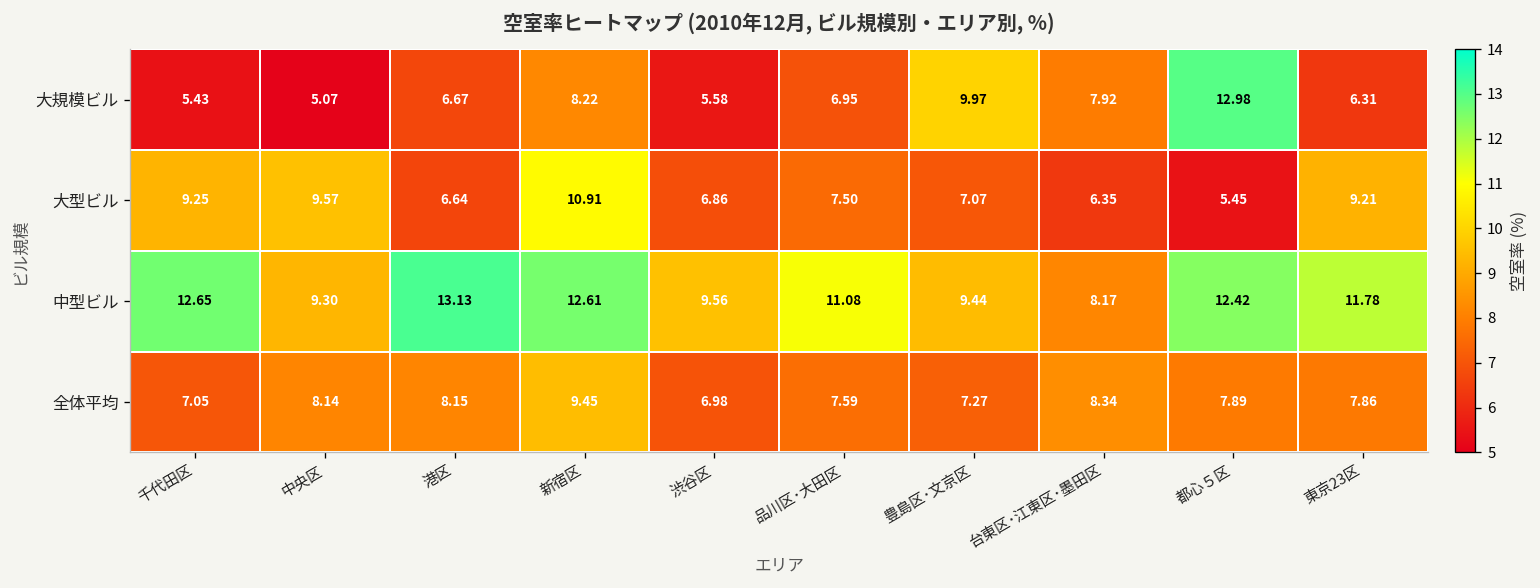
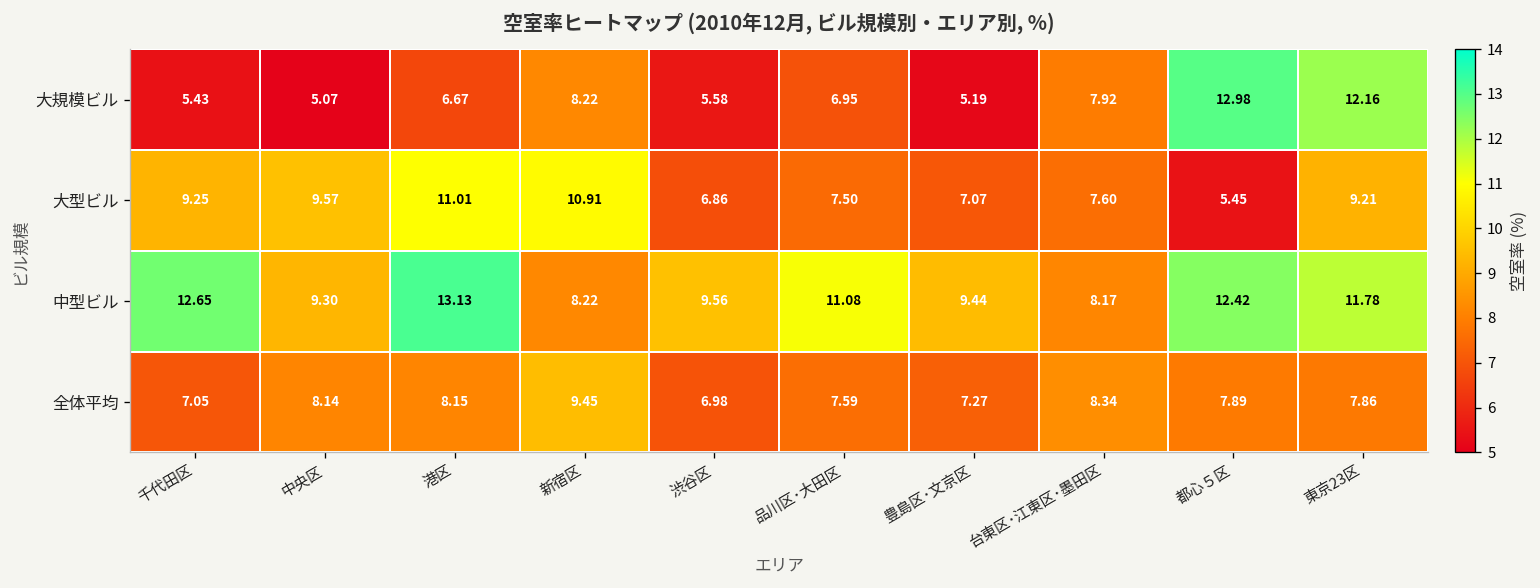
  {
    "大規模ビル": {
      "千代田区": 5.43,
      "中央区": 5.07,
      "港区": 6.67,
      "新宿区": 8.22,
      "渋谷区": 5.58,
      "品川区･大田区": 6.95,
-     "豊島区･文京区": 9.97,
+     "豊島区･文京区": 5.19,
      "台東区･江東区･墨田区": 7.92,
      "都心５区": 12.98,
-     "東京23区": 6.31
+     "東京23区": 12.16
    },
    "大型ビル": {
      "千代田区": 9.25,
      "中央区": 9.57,
-     "港区": 6.64,
+     "港区": 11.01,
      "新宿区": 10.91,
      "渋谷区": 6.86,
      "品川区･大田区": 7.50,
      "豊島区･文京区": 7.07,
-     "台東区･江東区･墨田区": 6.35,
+     "台東区･江東区･墨田区": 7.60,
      "都心５区": 5.45,
      "東京23区": 9.21
    },
    "中型ビル": {
      "千代田区": 12.65,
      "中央区": 9.30,
      "港区": 13.13,
-     "新宿区": 12.61,
+     "新宿区": 8.22,
      "渋谷区": 9.56,
      "品川区･大田区": 11.08,
      "豊島区･文京区": 9.44,
      "台東区･江東区･墨田区": 8.17,
      "都心５区": 12.42,
      "東京23区": 11.78
    },
    "全体平均": {
      "千代田区": 7.05,
      "中央区": 8.14,
      "港区": 8.15,
      "新宿区": 9.45,
      "渋谷区": 6.98,
      "品川区･大田区": 7.59,
      "豊島区･文京区": 7.27,
      "台東区･江東区･墨田区": 8.34,
      "都心５区": 7.89,
      "東京23区": 7.86
    }
  }
